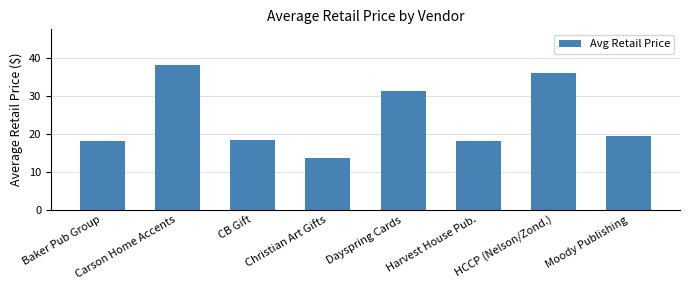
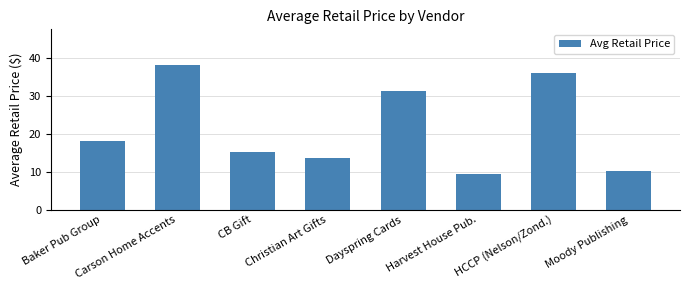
  {
    "Baker Pub Group": 18,
    "Carson Home Accents": 38,
-   "CB Gift": 18,
+   "CB Gift": 15,
    "Christian Art Gifts": 14,
    "Dayspring Cards": 31,
-   "Harvest House Pub.": 18,
+   "Harvest House Pub.": 10,
    "HCCP (Nelson/Zond.)": 36,
-   "Moody Publishing": 19
+   "Moody Publishing": 10
  }
